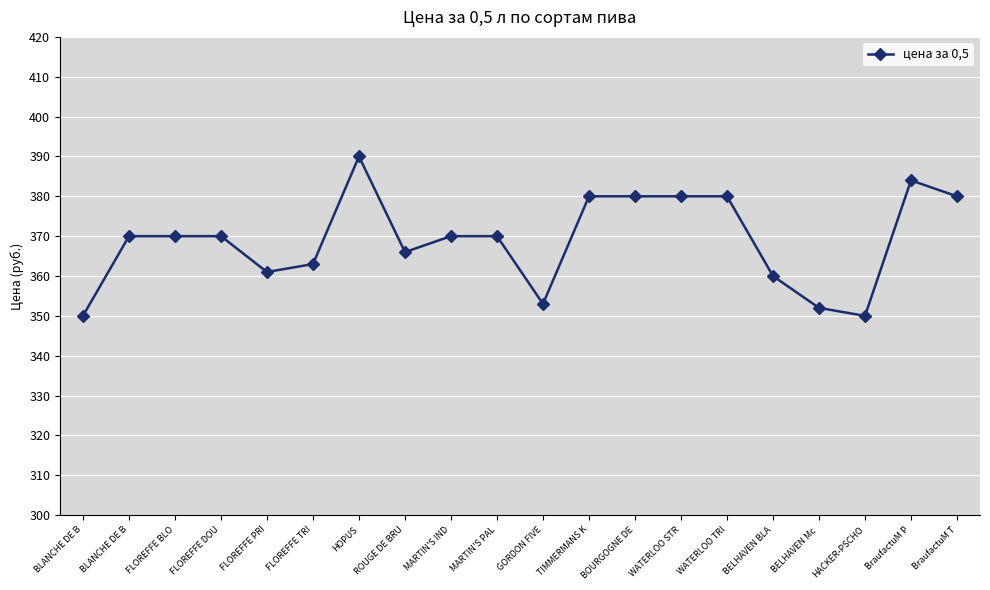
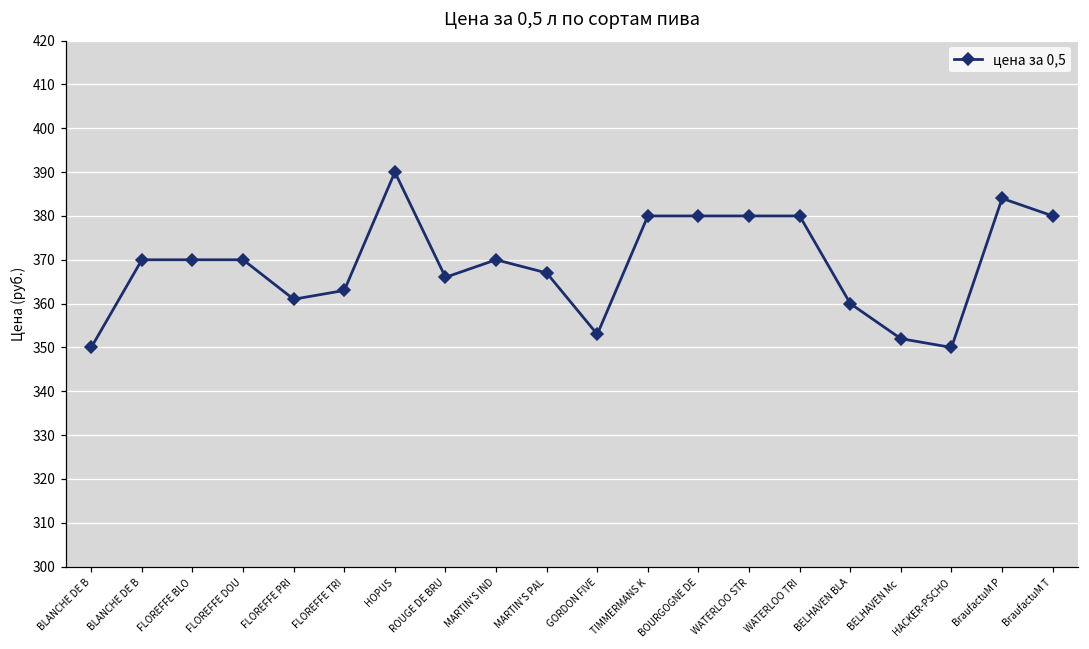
  {
    "FLOREFFE BLO": 370,
    "FLOREFFE DOU": 370,
    "FLOREFFE PRI": 361,
    "FLOREFFE TRI": 363,
    "HOPUS": 390,
    "ROUGE DE BRU": 366,
    "MARTIN'S IND": 370,
-   "MARTIN'S PAL": 370,
+   "MARTIN'S PAL": 367,
    "GORDON FIVE": 353,
    "TIMMERMANS K": 380,
    "BOURGOGNE DE": 380,
    "WATERLOO STR": 380,
    "WATERLOO TRI": 380,
    "BELHAVEN BLA": 360,
    "BELHAVEN Mc": 352,
    "HACKER-PSCHO": 350,
    "BraufactuM P": 384,
    "BraufactuM T": 380
  }
